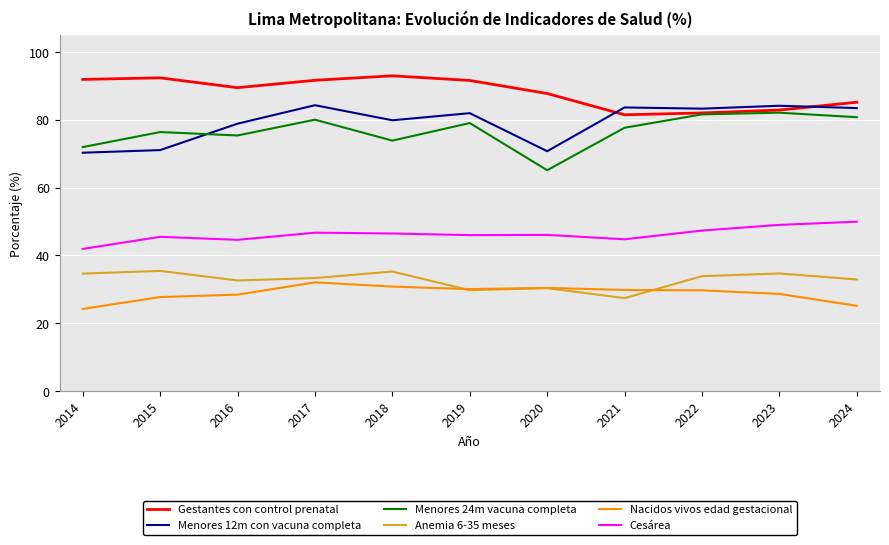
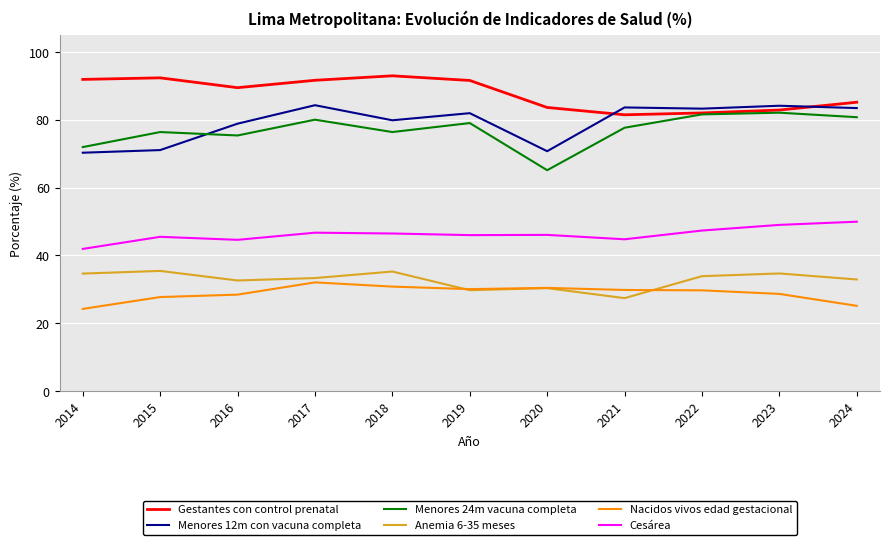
  {
    "Gestantes con control prenatal": {
      "2014": 92,
      "2015": 92,
      "2016": 90,
      "2017": 92,
      "2018": 93,
      "2019": 92,
-     "2020": 88,
+     "2020": 84,
      "2021": 82,
      "2023": 83,
      "2024": 85
    },
    "Menores 12m con vacuna completa": {
      "2014": 70,
      "2015": 71,
      "2016": 79,
      "2017": 84,
      "2018": 80,
      "2019": 82,
      "2020": 71,
      "2021": 84,
      "2022": 83,
      "2023": 84,
      "2024": 83
    },
    "Menores 24m vacuna completa": {
      "2014": 72,
      "2015": 76,
      "2016": 75,
      "2017": 80,
-     "2018": 74,
+     "2018": 76,
      "2019": 79,
      "2020": 65,
      "2021": 78,
      "2023": 82,
      "2024": 81
    },
    "Cesárea": {
      "2014": 42,
      "2015": 46,
      "2016": 45,
      "2017": 47,
      "2018": 46,
      "2019": 46,
      "2020": 46,
      "2021": 45,
      "2022": 47,
      "2023": 49,
      "2024": 50
    }
  }
